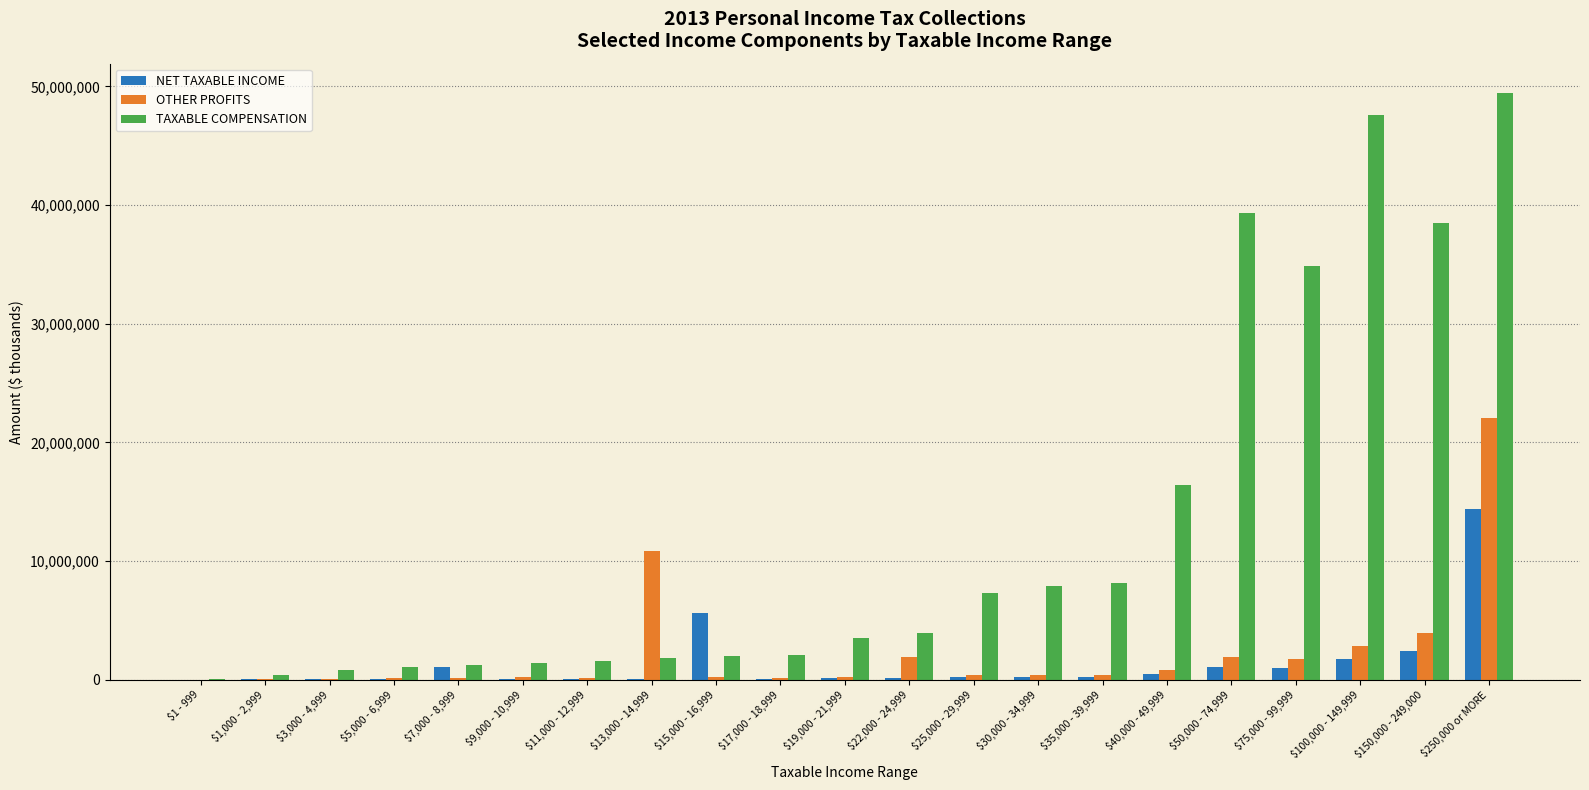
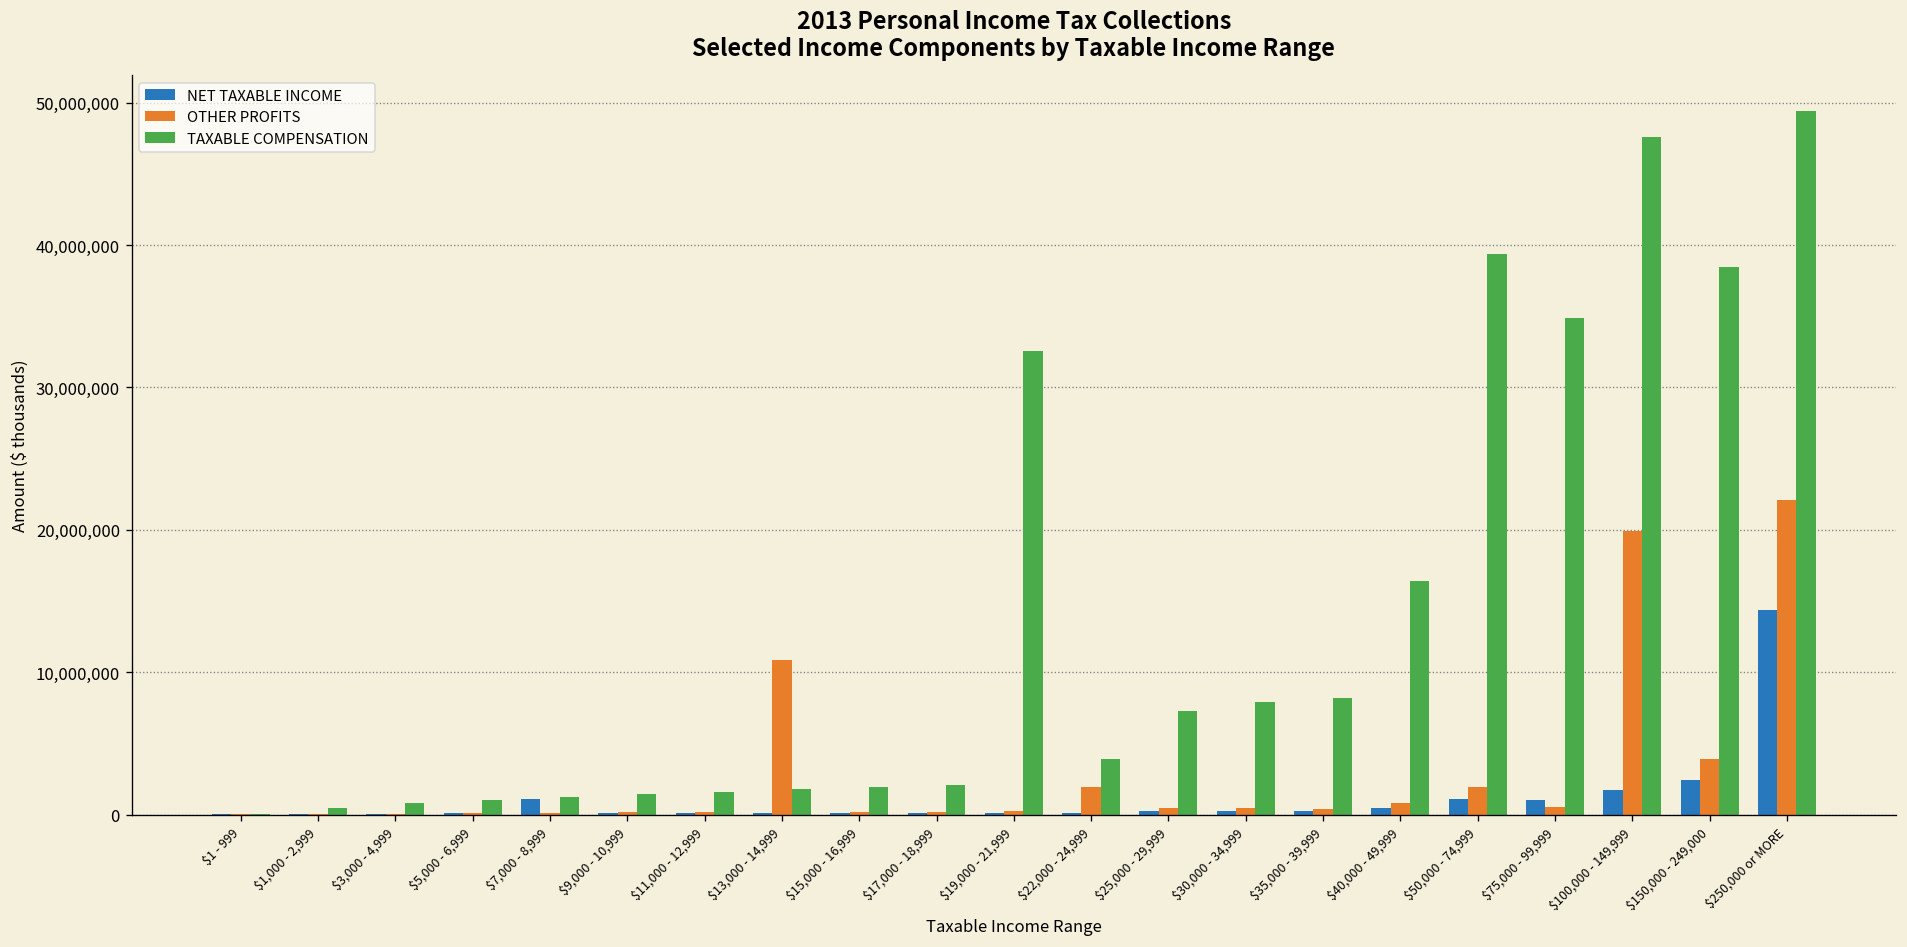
  {
    "NET TAXABLE INCOME": {
      "$7,000 - 8,999": "1,100,000",
-     "$15,000 - 16,999": "5,600,000",
+     "$15,000 - 16,999": "100,000",
      "$25,000 - 29,999": "200,000",
      "$30,000 - 34,999": "200,000",
      "$35,000 - 39,999": "200,000",
      "$40,000 - 49,999": "500,000",
      "$50,000 - 74,999": "1,100,000",
      "$75,000 - 99,999": "1,000,000",
      "$100,000 - 149,999": "1,700,000",
      "$150,000 - 249,000": "2,400,000",
      "$250,000 or MORE": "14,300,000"
    },
    "OTHER PROFITS": {
      "$13,000 - 14,999": "10,800,000",
      "$15,000 - 16,999": "200,000",
      "$19,000 - 21,999": "300,000",
      "$22,000 - 24,999": "1,900,000",
      "$25,000 - 29,999": "400,000",
      "$30,000 - 34,999": "400,000",
      "$35,000 - 39,999": "400,000",
      "$40,000 - 49,999": "800,000",
      "$50,000 - 74,999": "1,900,000",
-     "$75,000 - 99,999": "1,700,000",
-     "$100,000 - 149,999": "2,800,000",
+     "$75,000 - 99,999": "500,000",
+     "$100,000 - 149,999": "19,900,000",
      "$150,000 - 249,000": "3,900,000",
      "$250,000 or MORE": "22,100,000"
    },
    "TAXABLE COMPENSATION": {
      "$1,000 - 2,999": "400,000",
      "$3,000 - 4,999": "800,000",
      "$5,000 - 6,999": "1,000,000",
      "$7,000 - 8,999": "1,200,000",
      "$9,000 - 10,999": "1,400,000",
      "$11,000 - 12,999": "1,600,000",
      "$13,000 - 14,999": "1,800,000",
      "$15,000 - 16,999": "2,000,000",
      "$17,000 - 18,999": "2,100,000",
-     "$19,000 - 21,999": "3,500,000",
+     "$19,000 - 21,999": "32,500,000",
      "$22,000 - 24,999": "3,900,000",
      "$25,000 - 29,999": "7,300,000",
      "$30,000 - 34,999": "7,900,000",
      "$35,000 - 39,999": "8,200,000",
      "$40,000 - 49,999": "16,400,000",
      "$50,000 - 74,999": "39,400,000",
      "$75,000 - 99,999": "34,900,000",
      "$100,000 - 149,999": "47,600,000",
      "$150,000 - 249,000": "38,500,000",
      "$250,000 or MORE": "49,400,000"
    }
  }
